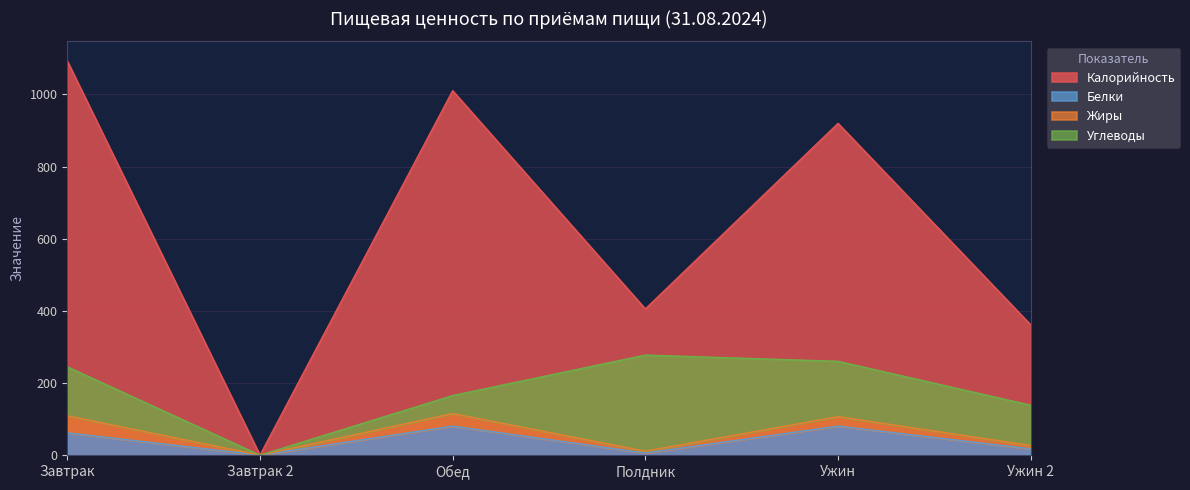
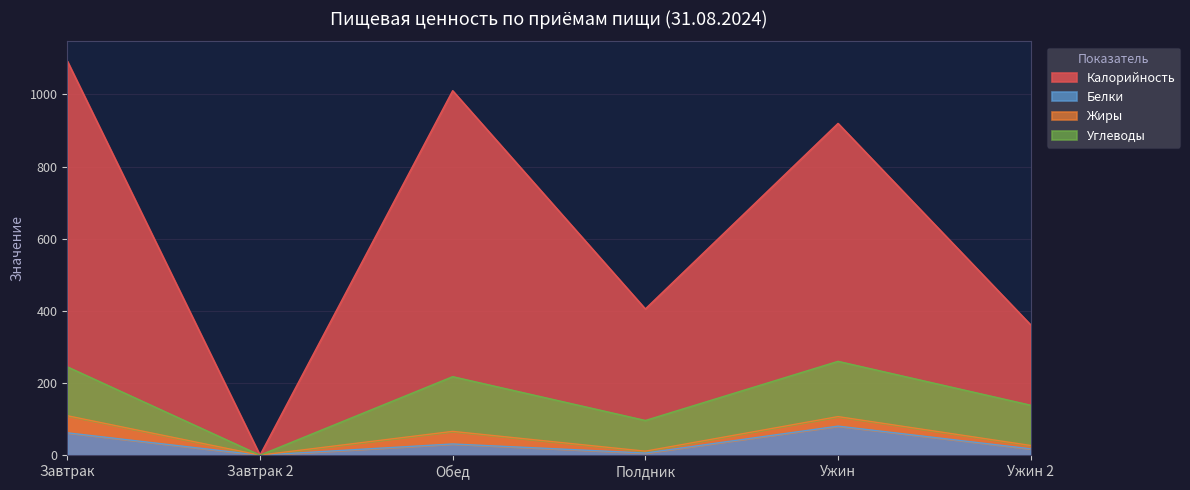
  {
    "Белки": {
      "Завтрак": 60,
-     "Обед": 80,
+     "Обед": 30,
      "Ужин": 80,
      "Ужин 2": 20
    },
    "Углеводы": {
      "Завтрак": 140,
-     "Обед": 50,
-     "Полдник": 270,
+     "Обед": 150,
+     "Полдник": 90,
      "Ужин": 150,
      "Ужин 2": 110
    }
  }
